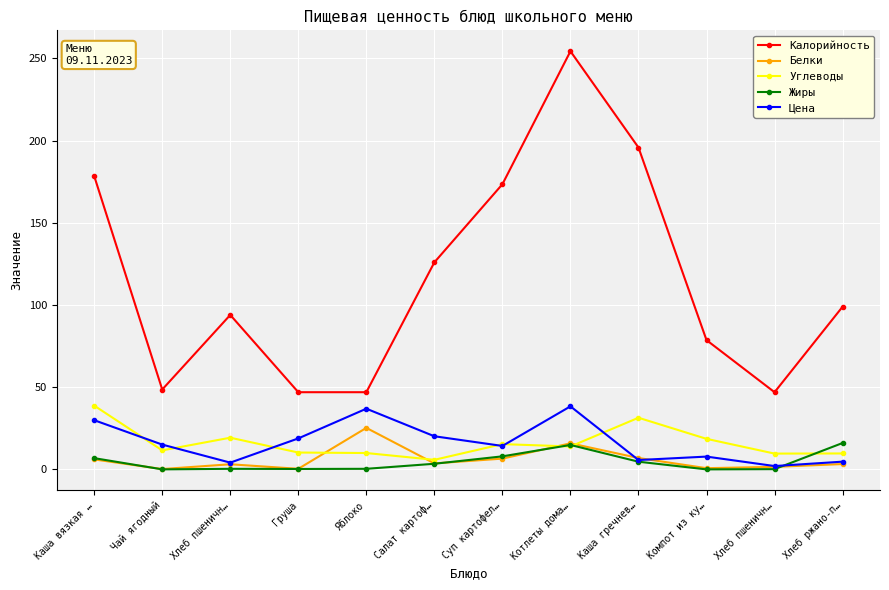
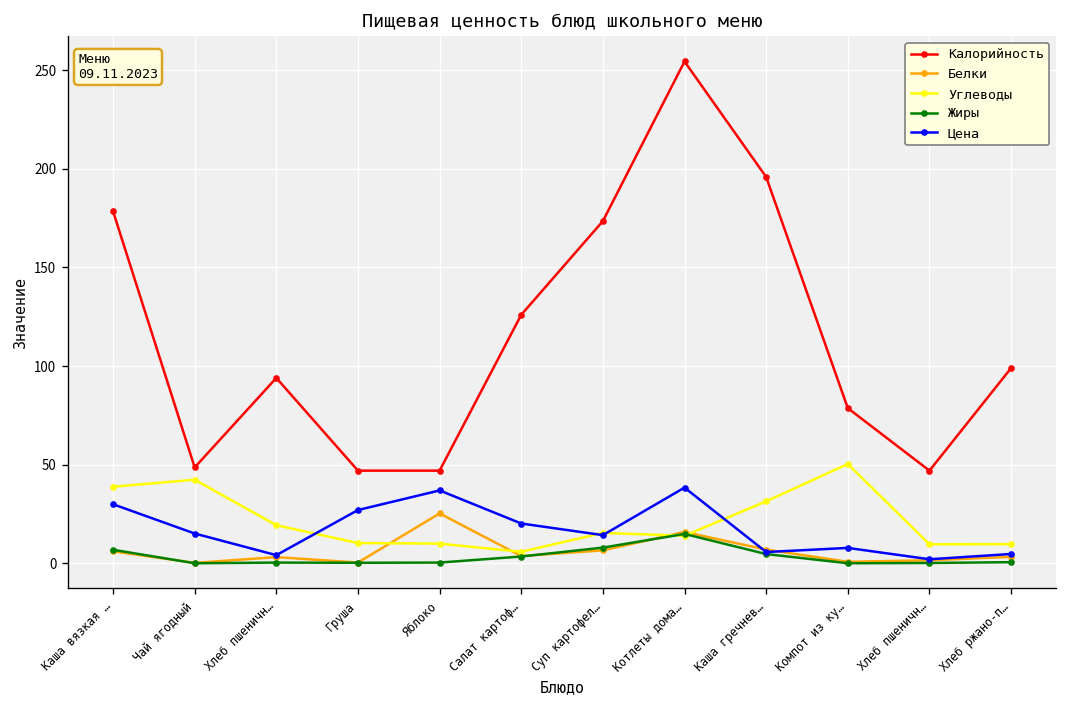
  {
    "Калорийность": {
      "Каша вязкая …": 179,
      "Чай ягодный": 49,
      "Груша": 47,
      "Яблоко": 47,
      "Салат картоф…": 126,
      "Суп картофел…": 174,
      "Котлеты дома…": 254,
      "Каша гречнев…": 196,
      "Компот из ку…": 79,
      "Хлеб ржано-п…": 99
    },
    "Белки": {
      "Яблоко": 25
    },
    "Углеводы": {
      "Каша вязкая …": 39,
-     "Чай ягодный": 12,
+     "Чай ягодный": 42,
      "Груша": 10,
      "Яблоко": 10,
      "Салат картоф…": 6,
      "Каша гречнев…": 31,
-     "Компот из ку…": 19,
+     "Компот из ку…": 50,
      "Хлеб ржано-п…": 10
    },
    "Жиры": {
      "Яблоко": 0,
-     "Хлеб ржано-п…": 16
+     "Хлеб ржано-п…": 1
    },
    "Цена": {
      "Каша вязкая …": 30,
      "Чай ягодный": 15,
-     "Груша": 19,
+     "Груша": 27,
      "Яблоко": 37,
      "Салат картоф…": 20,
      "Котлеты дома…": 38,
      "Компот из ку…": 8
    }
  }
